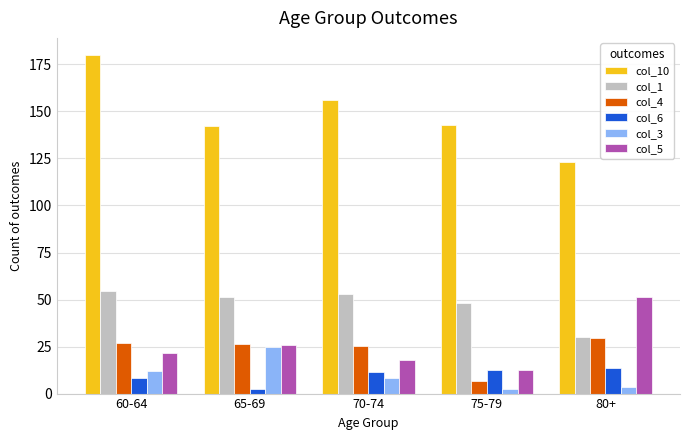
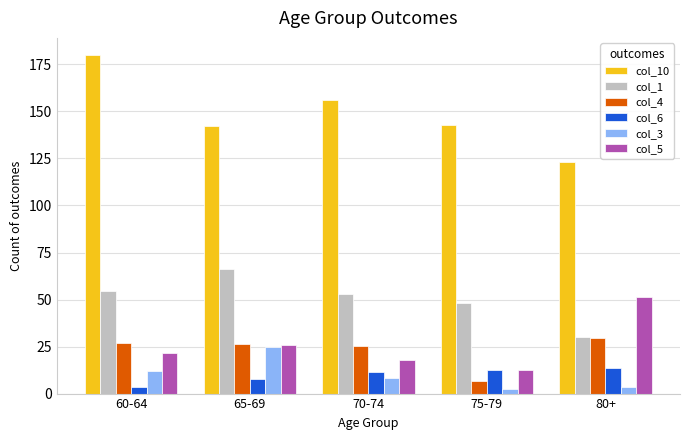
  {
    "col_10": {
      "60-64": 180,
      "65-69": 143,
      "70-74": 156,
      "75-79": 143,
      "80+": 123
    },
    "col_1": {
      "60-64": 54,
-     "65-69": 51,
+     "65-69": 66,
      "70-74": 53,
      "75-79": 48,
      "80+": 30
    },
    "col_4": {
      "60-64": 27,
      "65-69": 27,
      "70-74": 25,
      "75-79": 7,
      "80+": 29
    },
    "col_6": {
-     "60-64": 8,
-     "65-69": 3,
+     "60-64": 3,
+     "65-69": 8,
      "70-74": 11,
      "75-79": 13,
      "80+": 13
    },
    "col_3": {
      "60-64": 12,
      "65-69": 25,
      "70-74": 8,
      "75-79": 3,
      "80+": 4
    },
    "col_5": {
      "60-64": 22,
      "65-69": 26,
      "70-74": 18,
      "75-79": 13,
      "80+": 51
    }
  }
